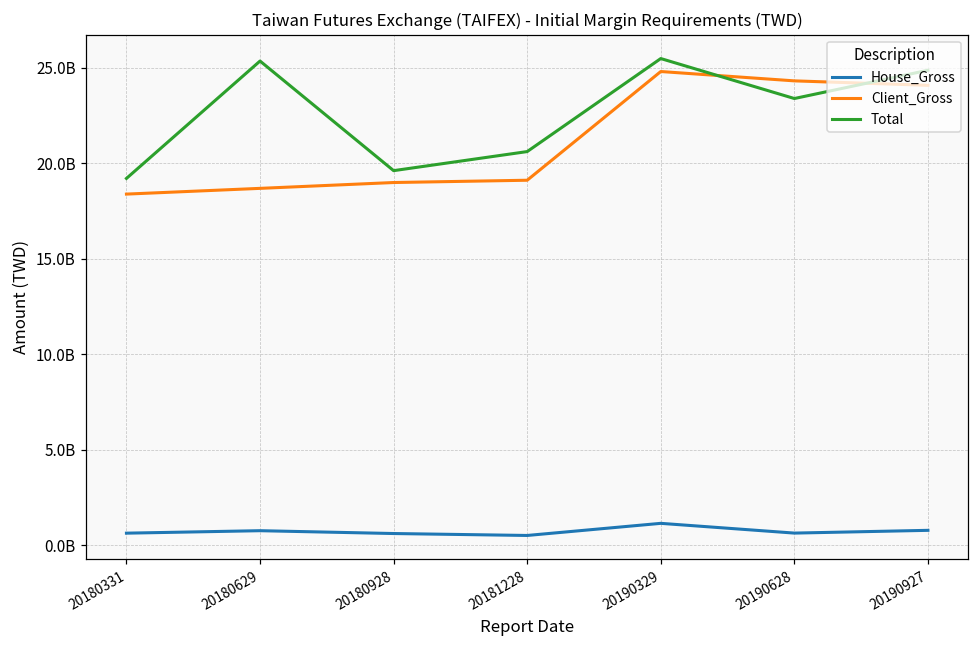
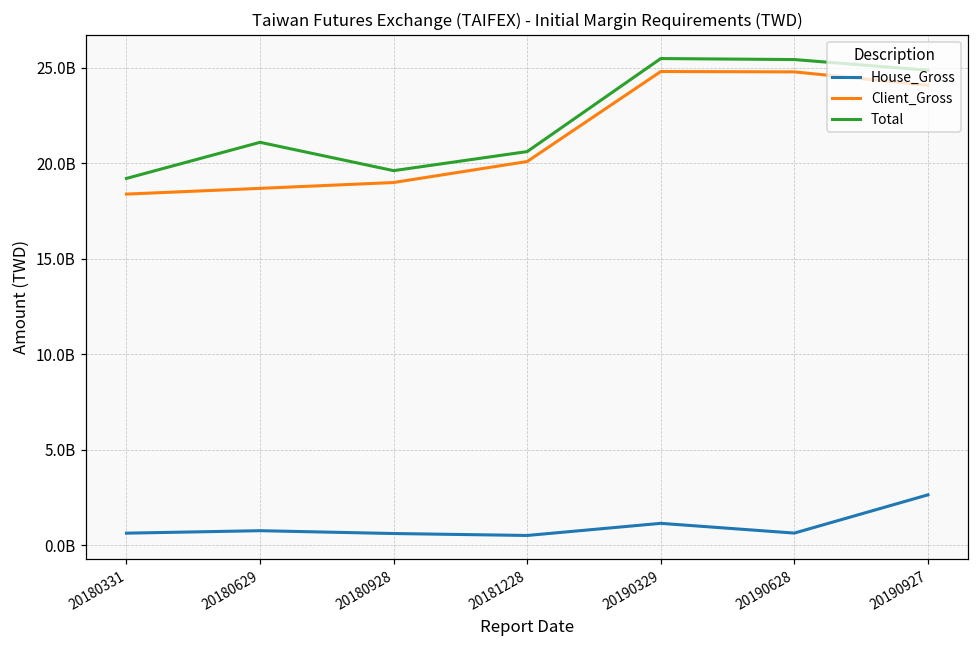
  {
    "House_Gross": {
      "20180331": 600000000,
      "20180629": 800000000,
      "20180928": 600000000,
      "20181228": 500000000,
      "20190329": 1200000000,
      "20190628": 600000000,
-     "20190927": 800000000
+     "20190927": 2600000000
    },
    "Client_Gross": {
      "20180331": 18400000000,
      "20180629": 18700000000,
      "20180928": 19000000000,
-     "20181228": 19100000000,
+     "20181228": 20100000000,
      "20190329": 24800000000,
-     "20190628": 24300000000
+     "20190628": 24800000000
    },
    "Total": {
      "20180331": 19200000000,
-     "20180629": 25300000000,
+     "20180629": 21100000000,
      "20180928": 19600000000,
      "20181228": 20600000000,
      "20190329": 25500000000,
-     "20190628": 23400000000
+     "20190628": 25400000000
    }
  }
